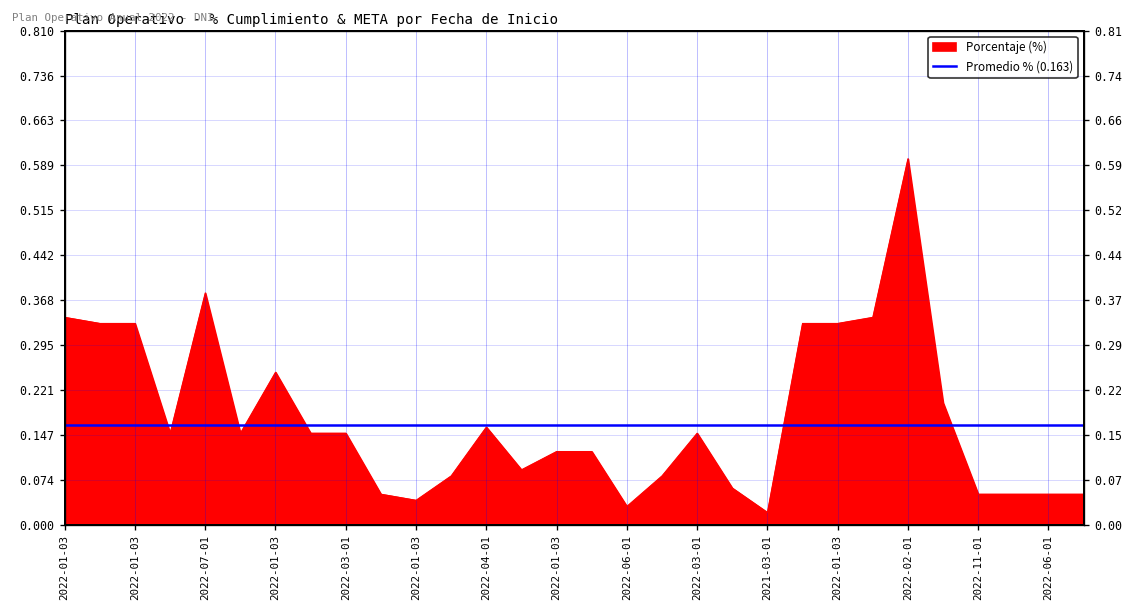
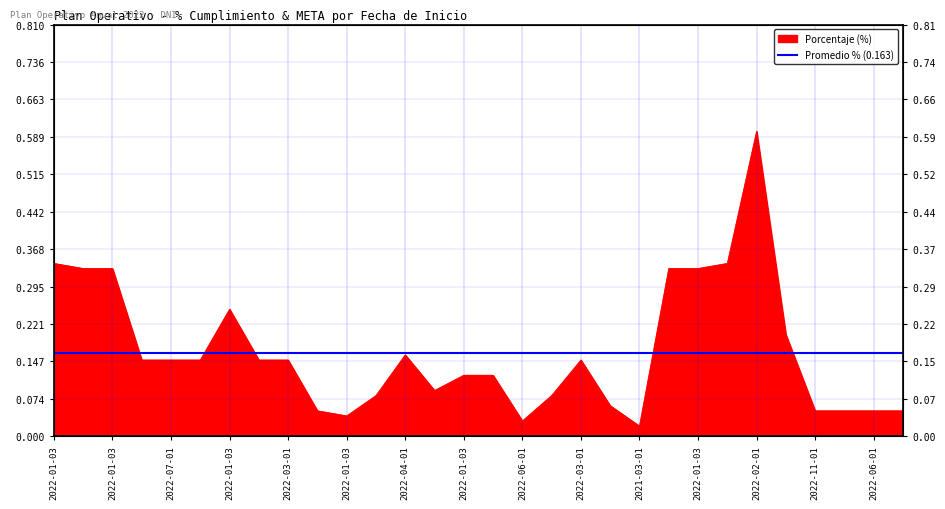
  {
-   "2022-07-01": 0.38,
+   "2022-07-01": 0.15,
    "2021-03-01": 0.02,
    "2022-02-01": 0.60
  }
